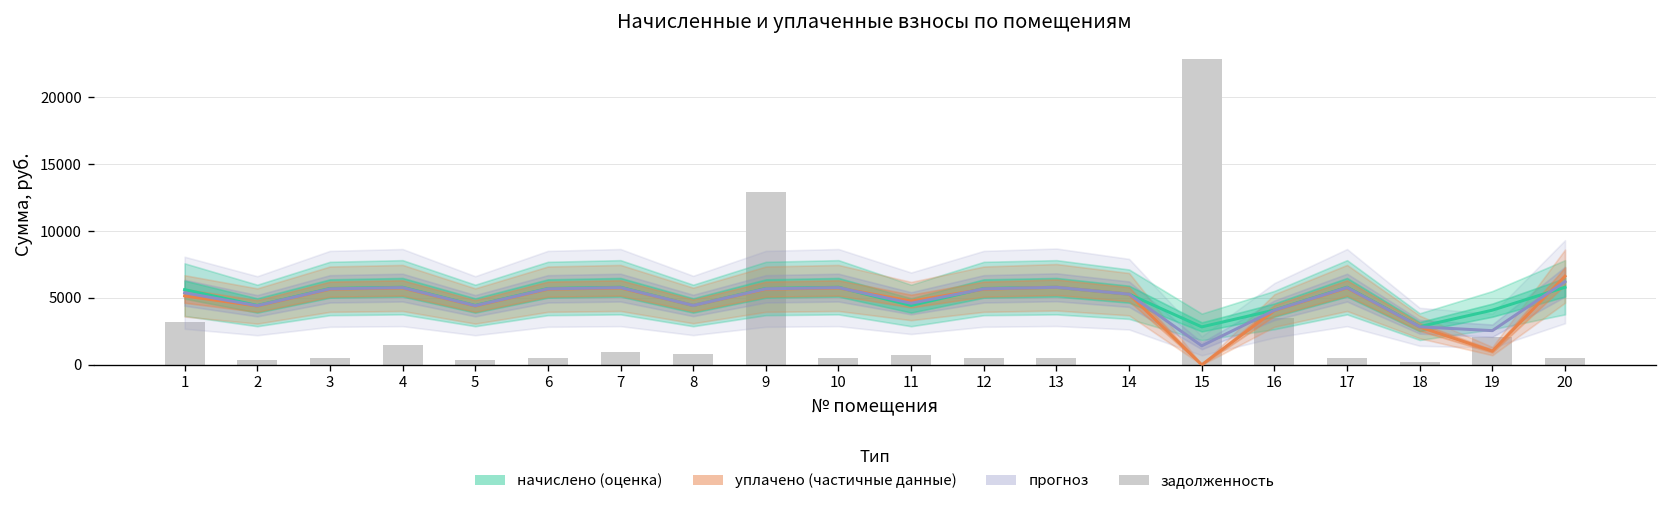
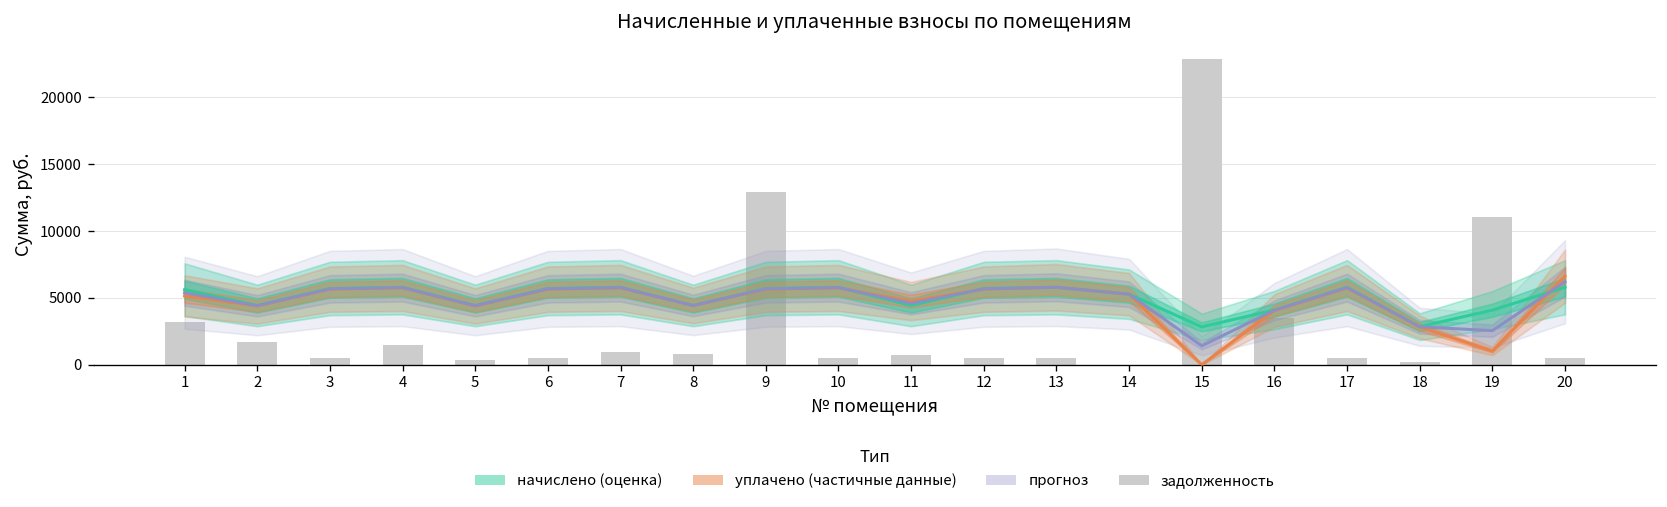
  {
    "задолженность": {
      "1": 3200,
-     "2": 400,
+     "2": 1700,
      "3": 500,
      "4": 1400,
      "5": 400,
      "6": 500,
      "7": 1000,
      "8": 800,
      "9": 13000,
      "10": 500,
      "11": 700,
      "12": 500,
      "13": 500,
      "14": 0,
      "15": 22800,
      "16": 3500,
      "17": 500,
      "18": 200,
-     "19": 2000,
+     "19": 11100,
      "20": 500
    }
  }
